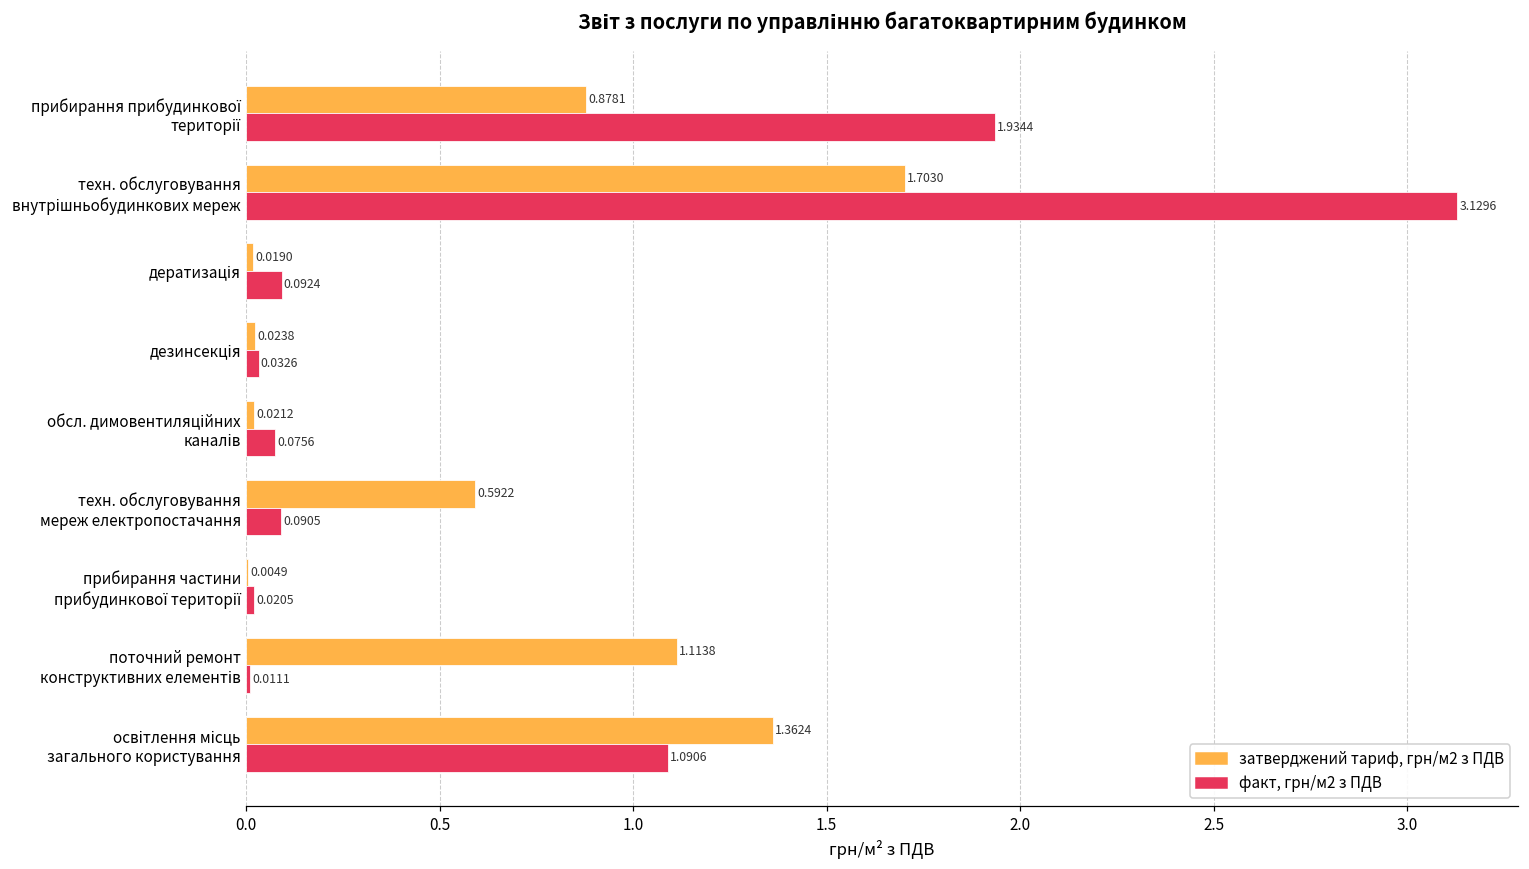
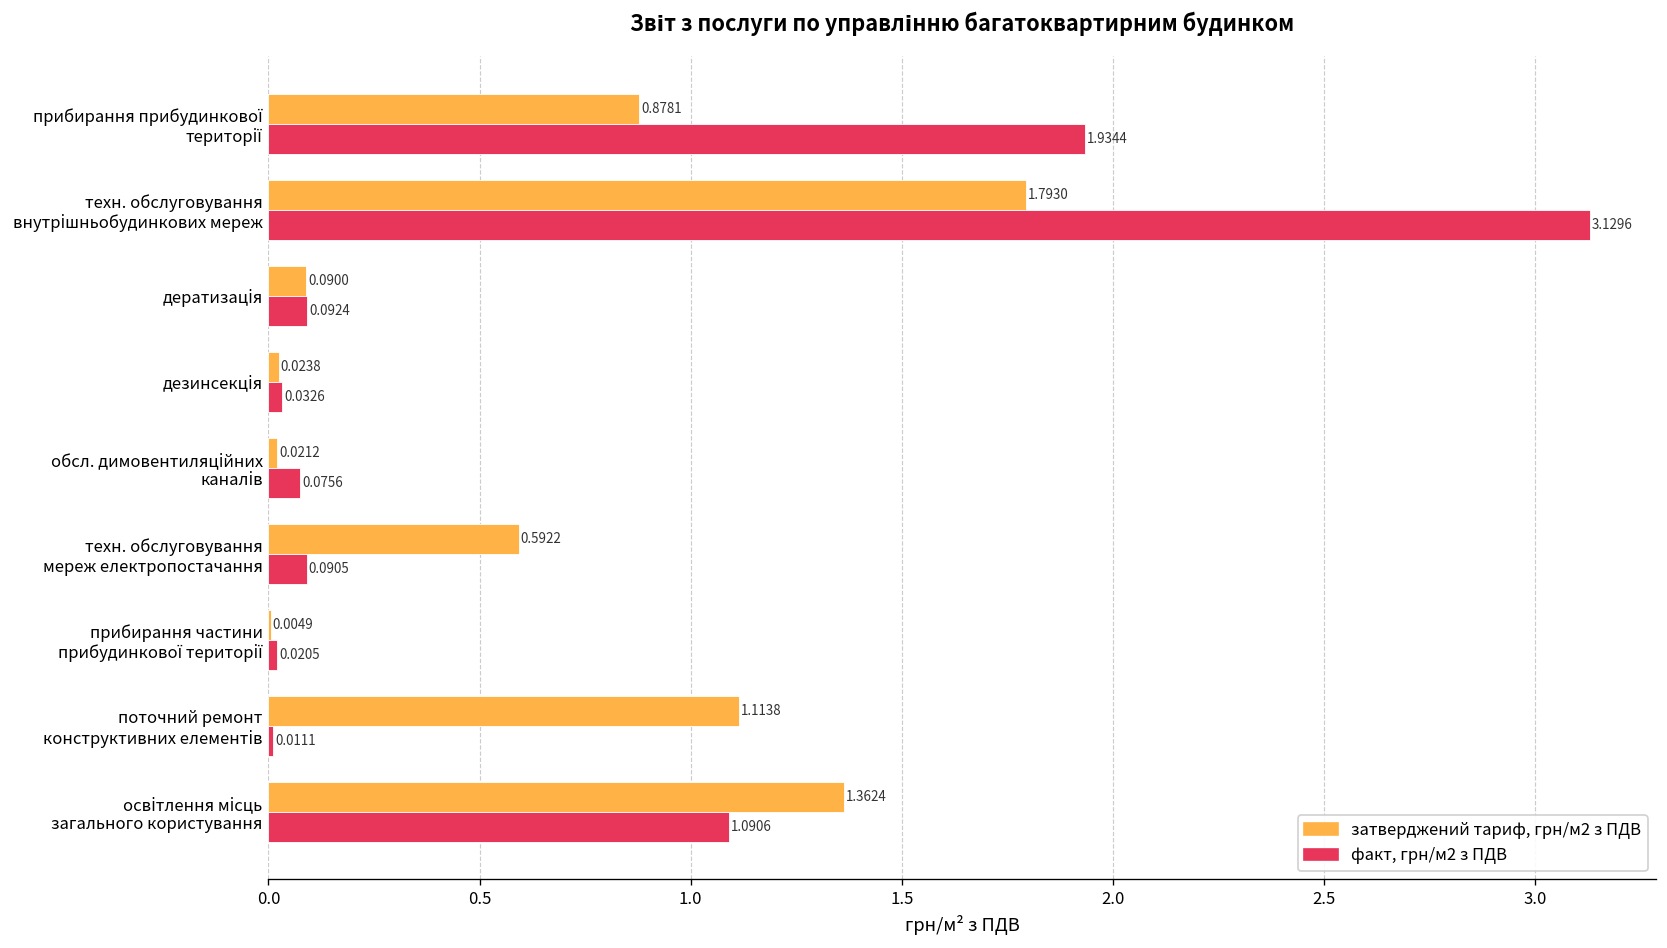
  {
    "затверджений тариф, грн/м2 з ПДВ": {
      "прибирання прибудинкової території": 0.8781,
-     "техн. обслуговування внутрішньобудинкових мереж": 1.7030,
-     "дератизація": 0.0190,
+     "техн. обслуговування внутрішньобудинкових мереж": 1.7930,
+     "дератизація": 0.0900,
      "дезинсекція": 0.0238,
      "обсл. димовентиляційних каналів": 0.0212,
      "техн. обслуговування мереж електропостачання": 0.5922,
      "прибирання частини прибудинкової території": 0.0049,
      "поточний ремонт конструктивних елементів": 1.1138,
      "освітлення місць загального користування": 1.3624
    },
    "факт, грн/м2 з ПДВ": {
      "прибирання прибудинкової території": 1.9344,
      "техн. обслуговування внутрішньобудинкових мереж": 3.1296,
      "дератизація": 0.0924,
      "дезинсекція": 0.0326,
      "обсл. димовентиляційних каналів": 0.0756,
      "техн. обслуговування мереж електропостачання": 0.0905,
      "прибирання частини прибудинкової території": 0.0205,
      "поточний ремонт конструктивних елементів": 0.0111,
      "освітлення місць загального користування": 1.0906
    }
  }
